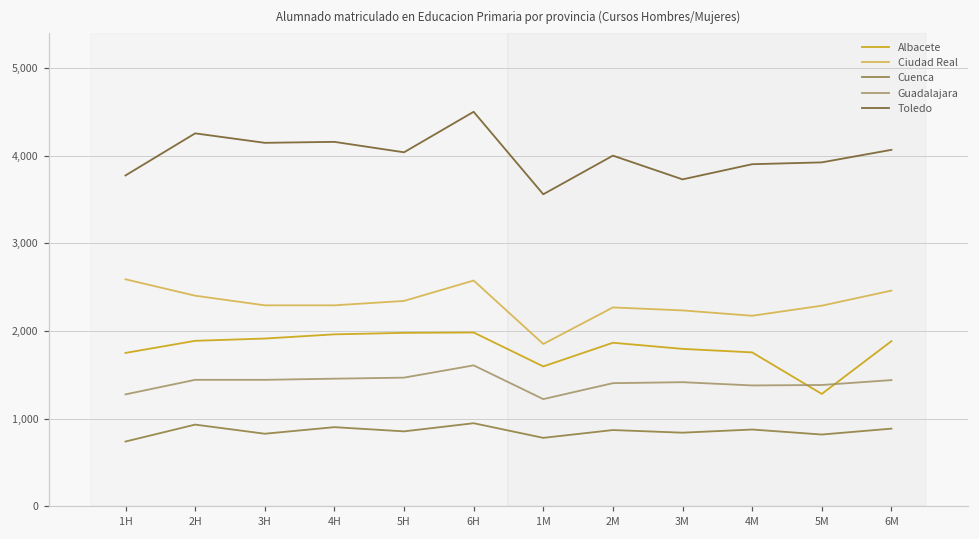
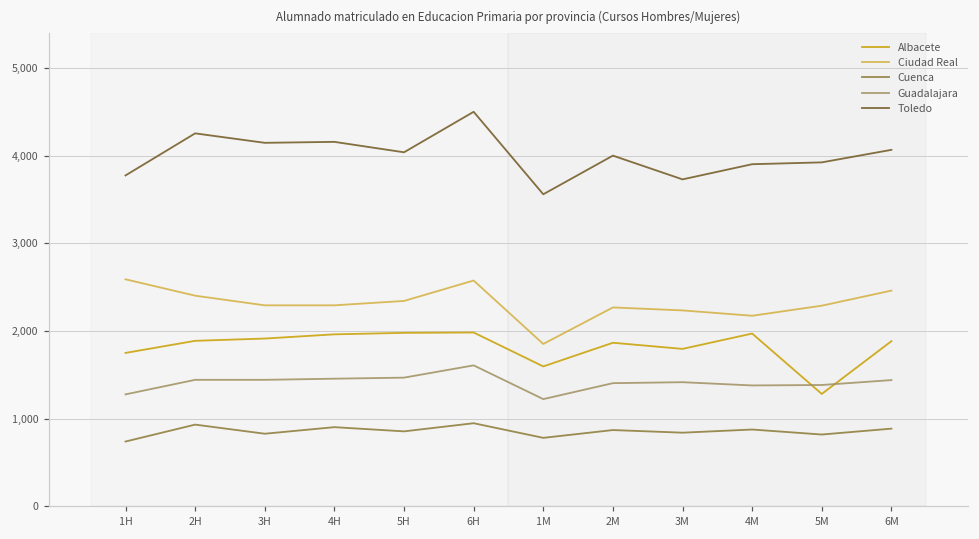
  {
    "Albacete": {
      "1H": "1,800",
      "2H": "1,900",
      "3H": "1,900",
      "4H": "2,000",
      "5H": "2,000",
      "6H": "2,000",
      "1M": "1,600",
      "2M": "1,900",
      "3M": "1,800",
-     "4M": "1,800",
+     "4M": "2,000",
      "5M": "1,300",
      "6M": "1,900"
    },
    "Ciudad Real": {
      "1H": "2,600",
      "2H": "2,400",
      "3H": "2,300",
      "4H": "2,300",
      "5H": "2,300",
      "6H": "2,600",
      "1M": "1,900",
      "2M": "2,300",
      "3M": "2,200",
      "4M": "2,200",
      "5M": "2,300",
      "6M": "2,500"
    }
  }
